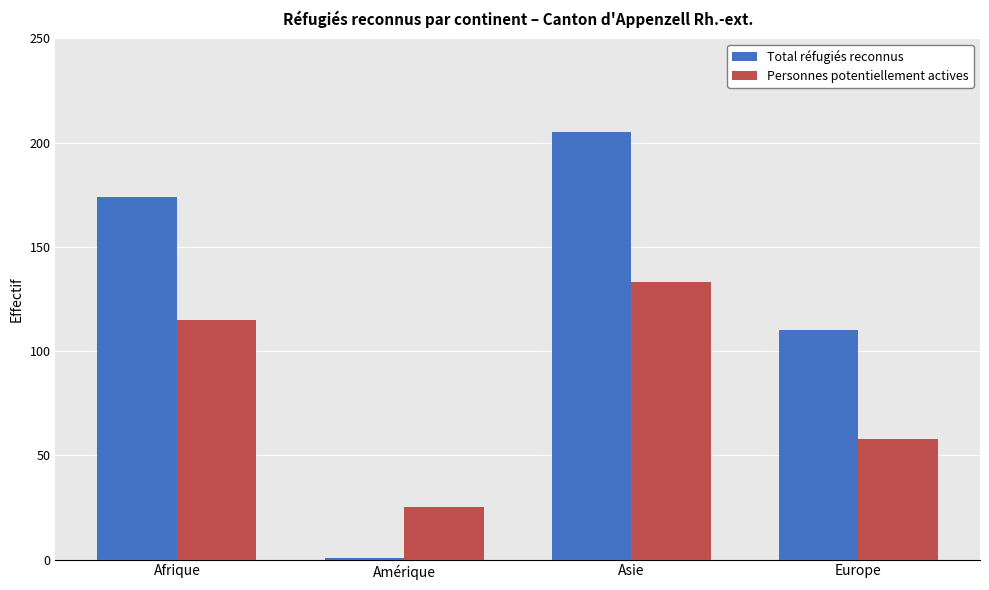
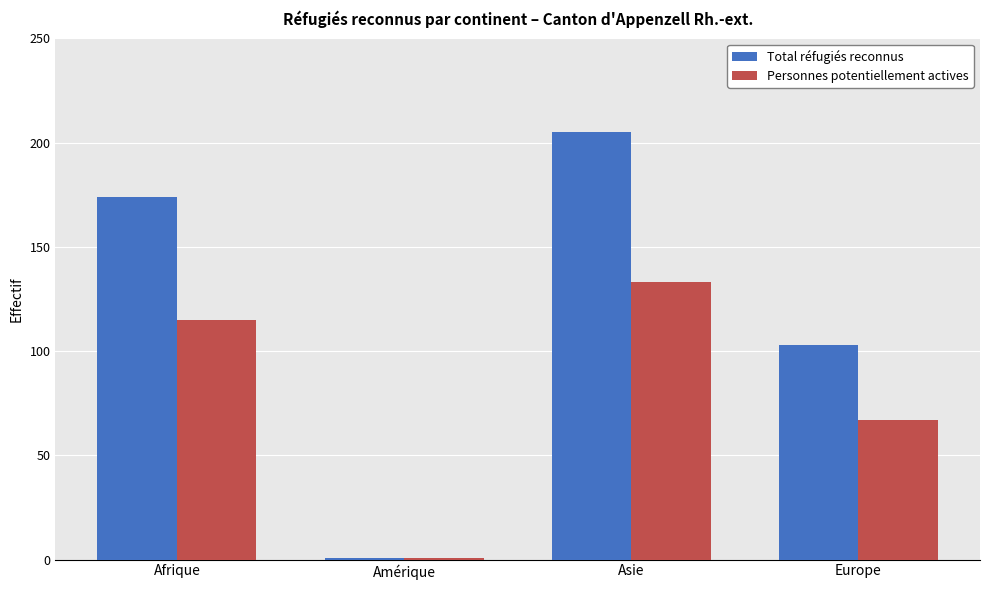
  {
    "Total réfugiés reconnus": {
      "Afrique": 174,
      "Asie": 205,
-     "Europe": 110
+     "Europe": 103
    },
    "Personnes potentiellement actives": {
      "Afrique": 115,
-     "Amérique": 25,
+     "Amérique": 1,
      "Asie": 133,
-     "Europe": 58
+     "Europe": 67
    }
  }
